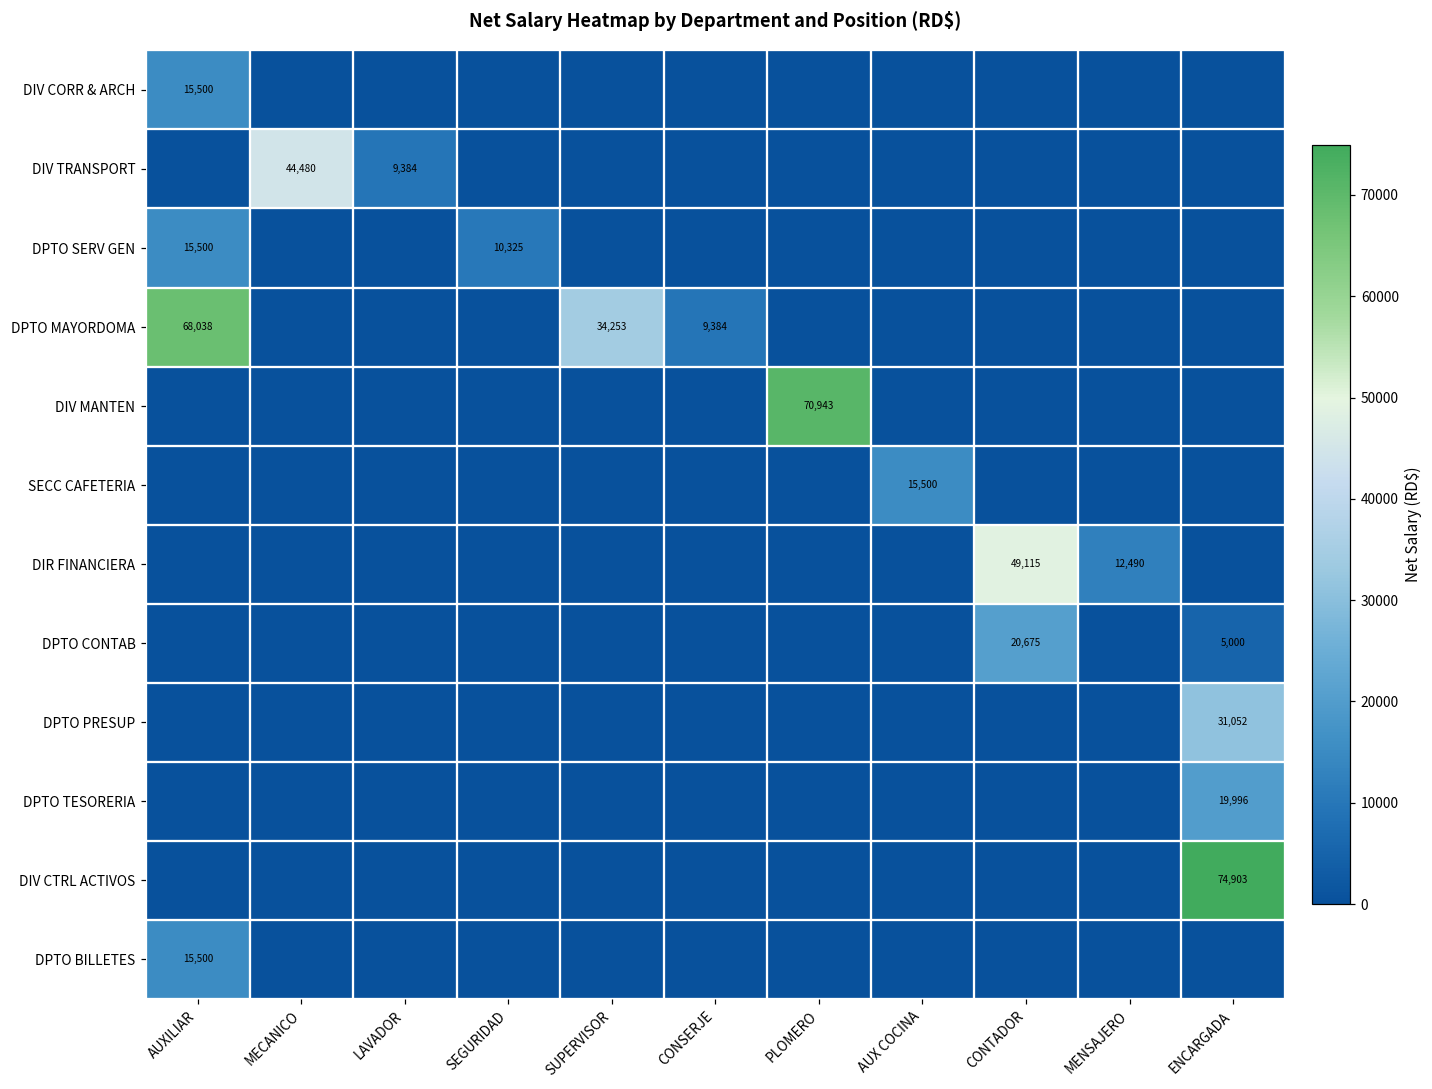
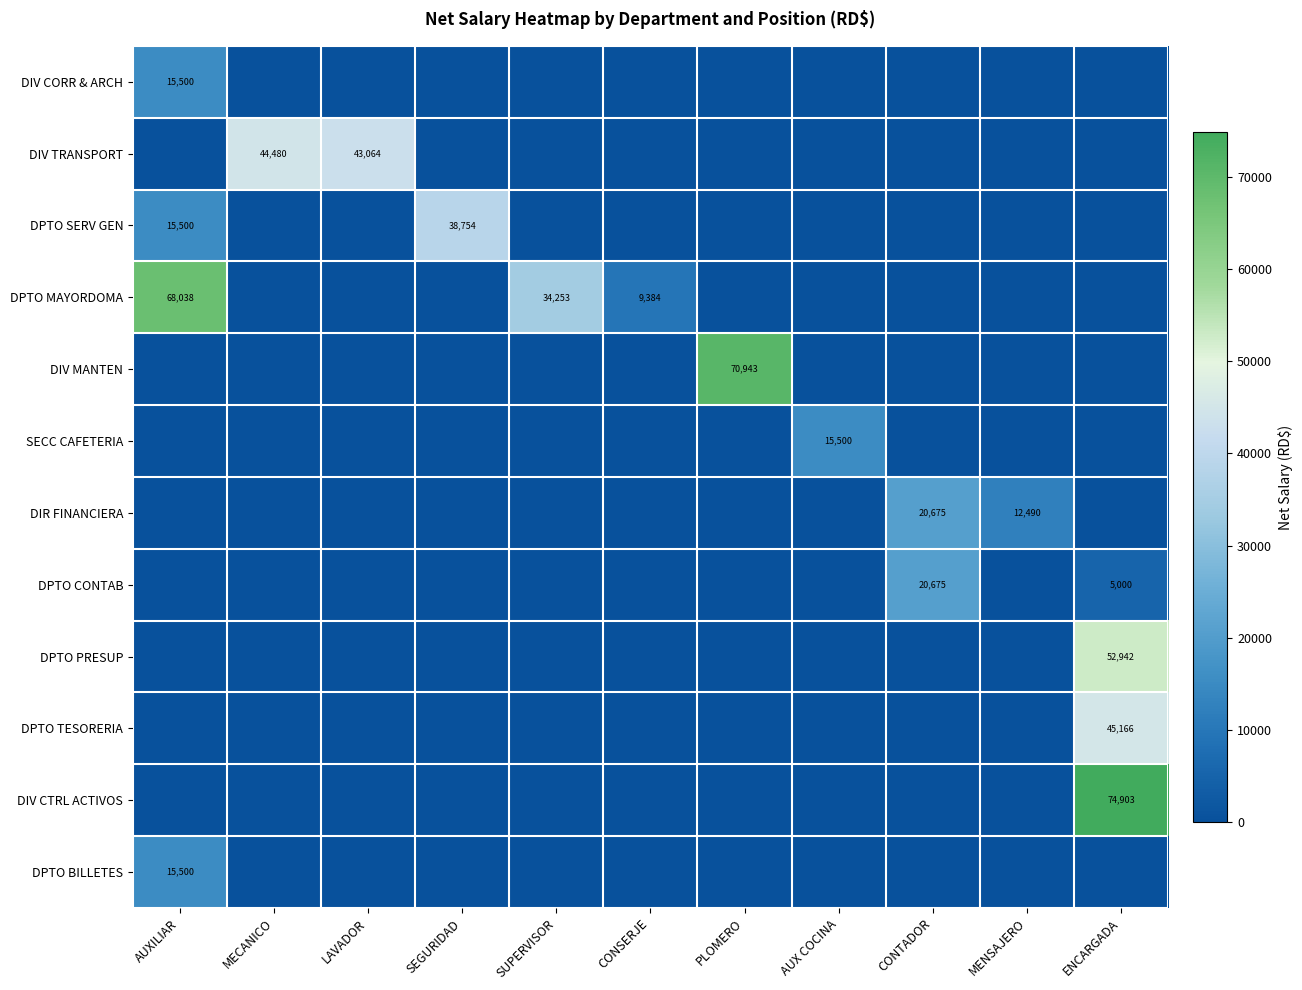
  {
    "DIV CORR & ARCH": {
      "AUXILIAR": "15,500"
    },
    "DIV TRANSPORT": {
      "MECANICO": "44,480",
-     "LAVADOR": "9,384"
+     "LAVADOR": "43,064"
    },
    "DPTO SERV GEN": {
      "AUXILIAR": "15,500",
-     "SEGURIDAD": "10,325"
+     "SEGURIDAD": "38,754"
    },
    "DPTO MAYORDOMA": {
      "AUXILIAR": "68,038",
      "SUPERVISOR": "34,253",
      "CONSERJE": "9,384"
    },
    "DIV MANTEN": {
      "PLOMERO": "70,943"
    },
    "SECC CAFETERIA": {
      "AUX COCINA": "15,500"
    },
    "DIR FINANCIERA": {
-     "CONTADOR": "49,115",
+     "CONTADOR": "20,675",
      "MENSAJERO": "12,490"
    },
    "DPTO CONTAB": {
      "CONTADOR": "20,675",
      "ENCARGADA": "5,000"
    },
    "DPTO PRESUP": {
-     "ENCARGADA": "31,052"
+     "ENCARGADA": "52,942"
    },
    "DPTO TESORERIA": {
-     "ENCARGADA": "19,996"
+     "ENCARGADA": "45,166"
    },
    "DIV CTRL ACTIVOS": {
      "ENCARGADA": "74,903"
    },
    "DPTO BILLETES": {
      "AUXILIAR": "15,500"
    }
  }
